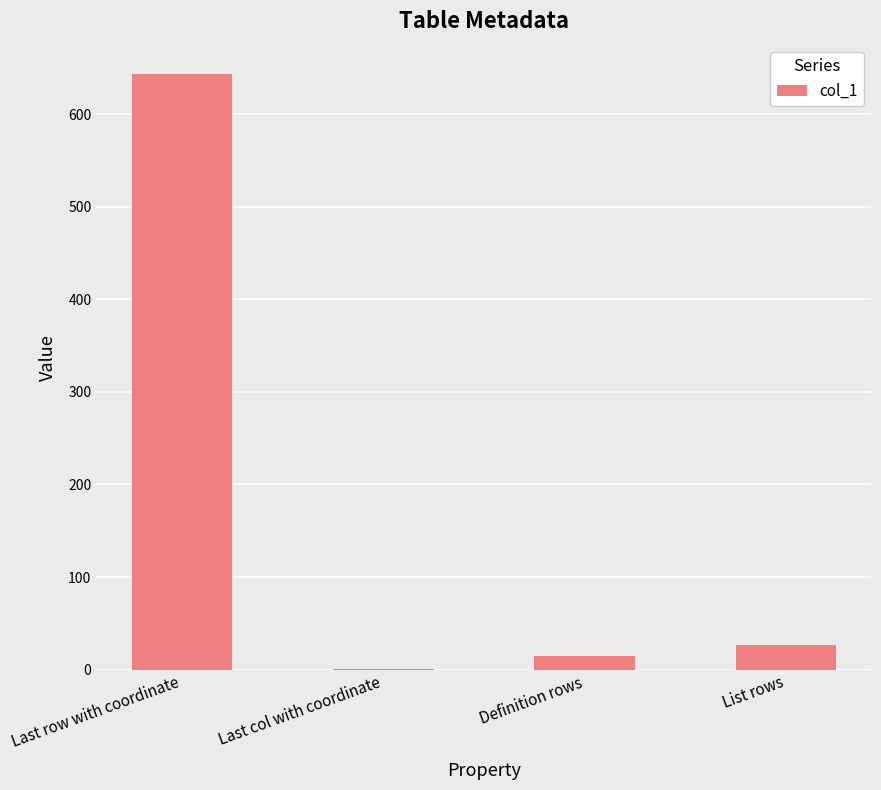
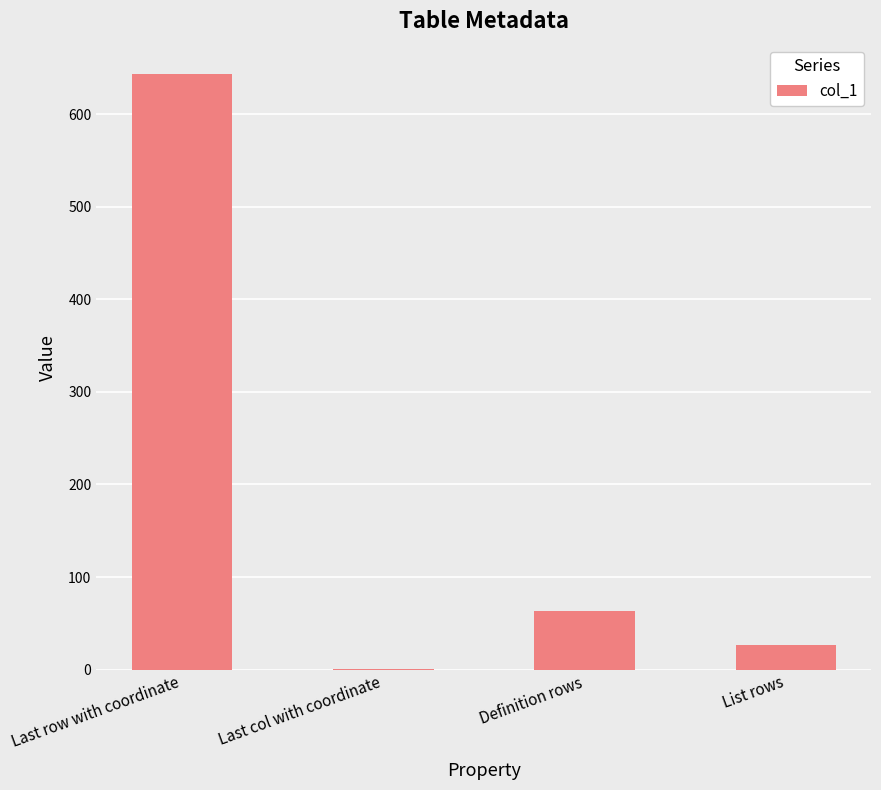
  {
    "Last row with coordinate": 640,
-   "Definition rows": 20,
+   "Definition rows": 60,
    "List rows": 30
  }
